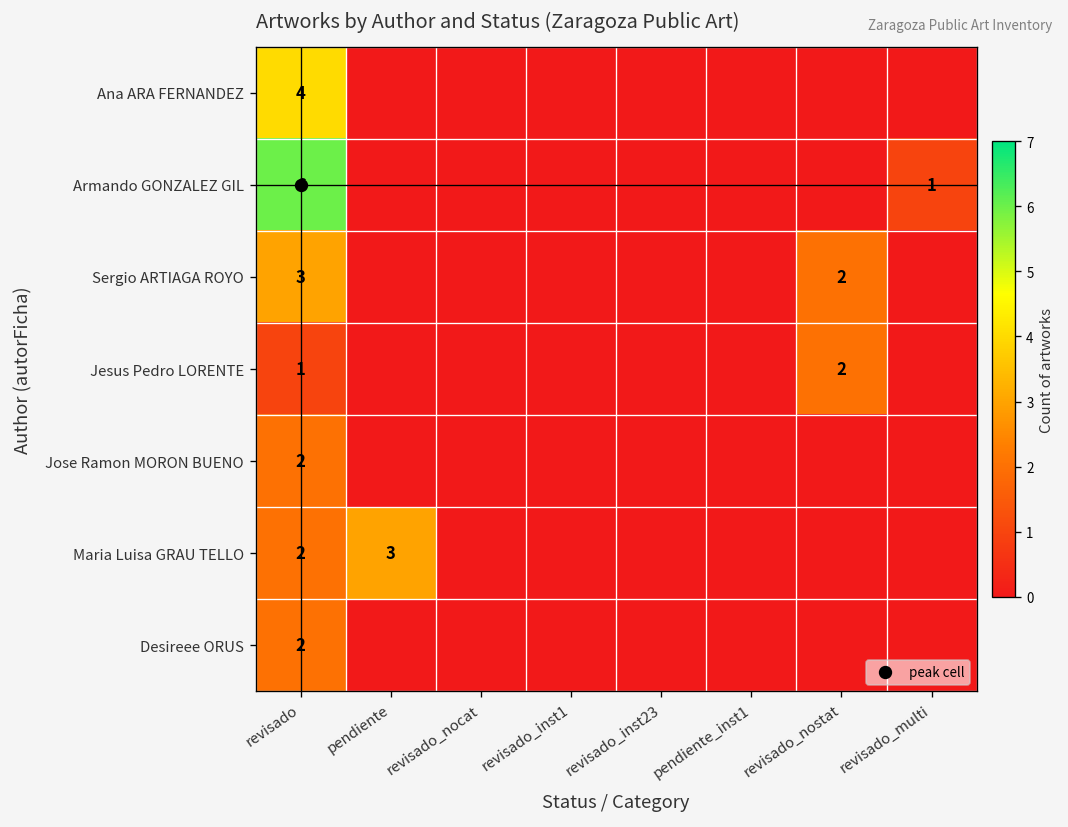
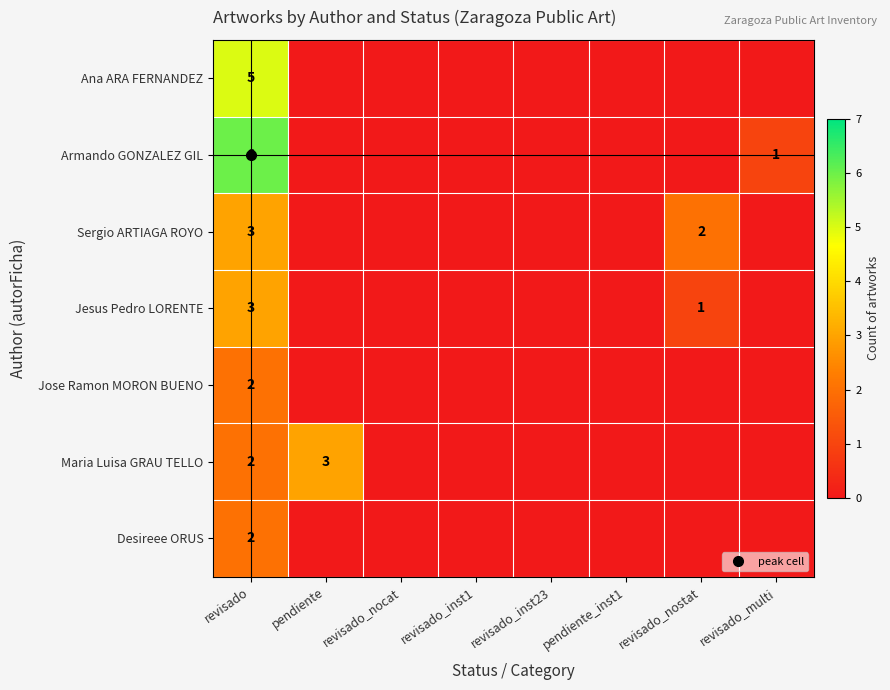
  {
    "Ana ARA FERNANDEZ": {
-     "revisado": 4
+     "revisado": 5
    },
    "Armando GONZALEZ GIL": {
      "revisado_multi": 1
    },
    "Sergio ARTIAGA ROYO": {
      "revisado": 3,
      "revisado_nostat": 2
    },
    "Jesus Pedro LORENTE": {
-     "revisado": 1,
-     "revisado_nostat": 2
+     "revisado": 3,
+     "revisado_nostat": 1
    },
    "Jose Ramon MORON BUENO": {
      "revisado": 2
    },
    "Maria Luisa GRAU TELLO": {
      "revisado": 2,
      "pendiente": 3
    },
    "Desireee ORUS": {
      "revisado": 2
    }
  }
